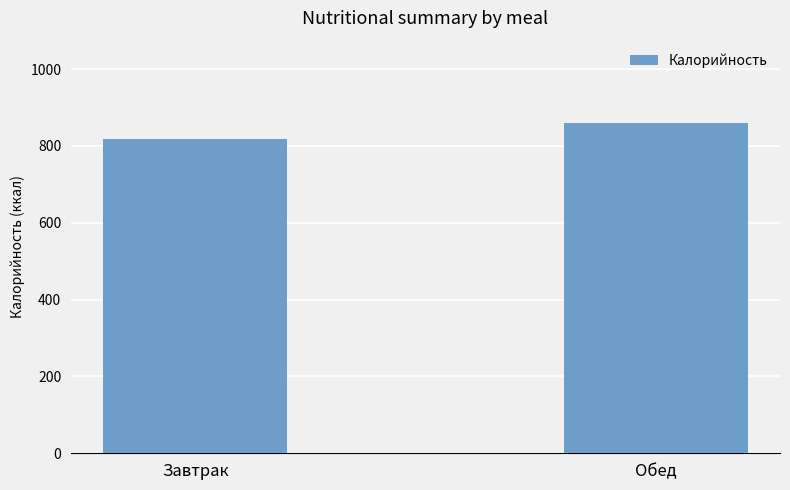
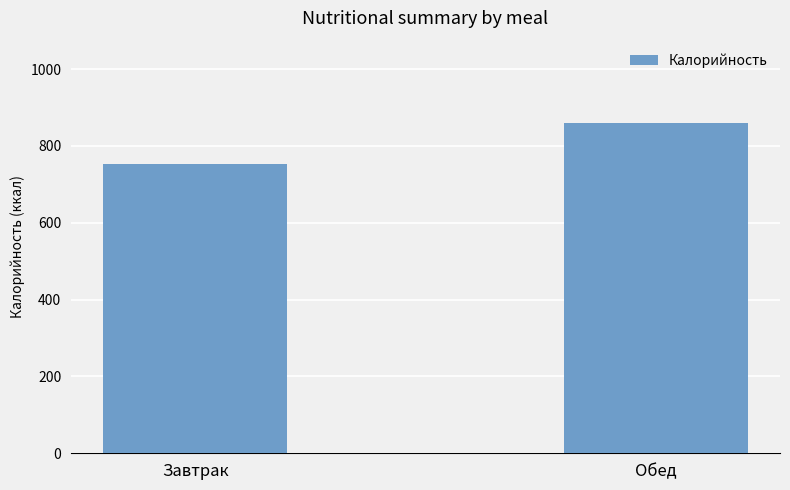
  {
-   "Завтрак": 820,
+   "Завтрак": 750,
    "Обед": 860
  }
